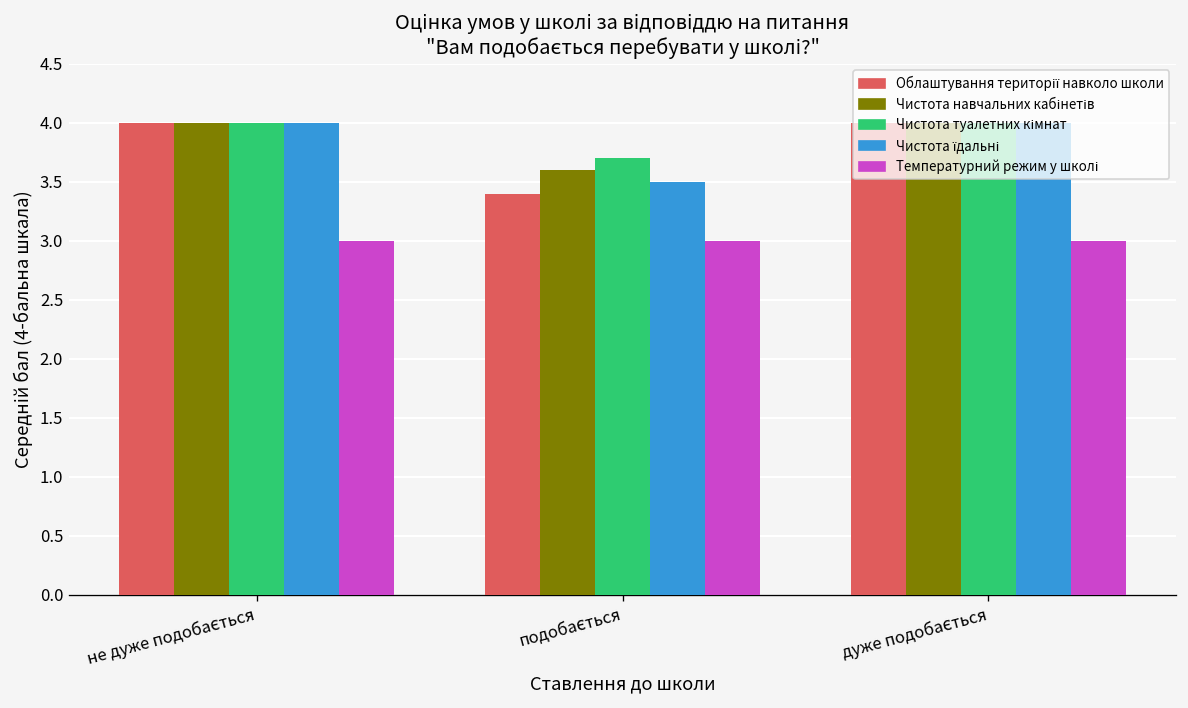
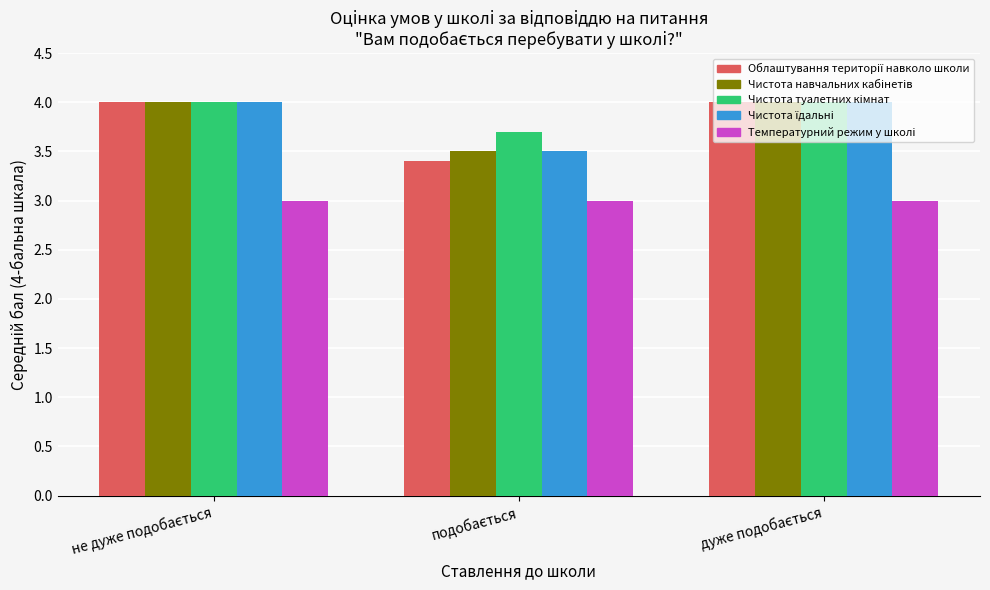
  {
    "Облаштування території навколо школи": {
      "не дуже подобається": 4.0,
      "подобається": 3.4
    },
    "Чистота навчальних кабінетів": {
      "не дуже подобається": 4.0,
-     "подобається": 3.6
+     "подобається": 3.5
    },
    "Чистота туалетних кімнат": {
      "не дуже подобається": 4.0,
      "подобається": 3.7
    },
    "Чистота їдальні": {
      "не дуже подобається": 4.0,
      "подобається": 3.5
    },
    "Температурний режим у школі": {
      "не дуже подобається": 3.0,
      "подобається": 3.0,
      "дуже подобається": 3.0
    }
  }
